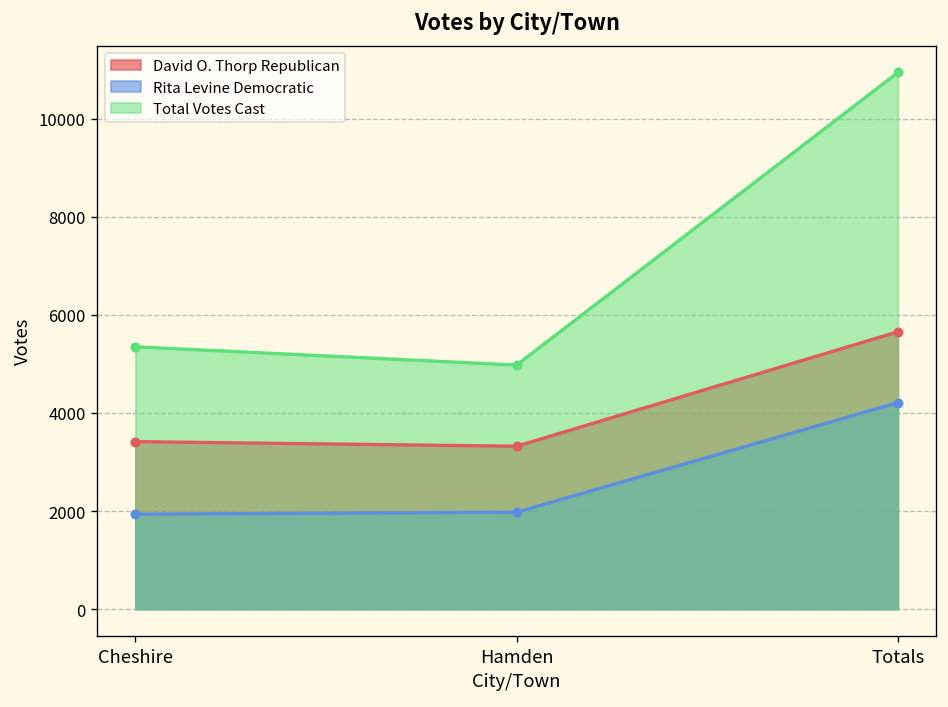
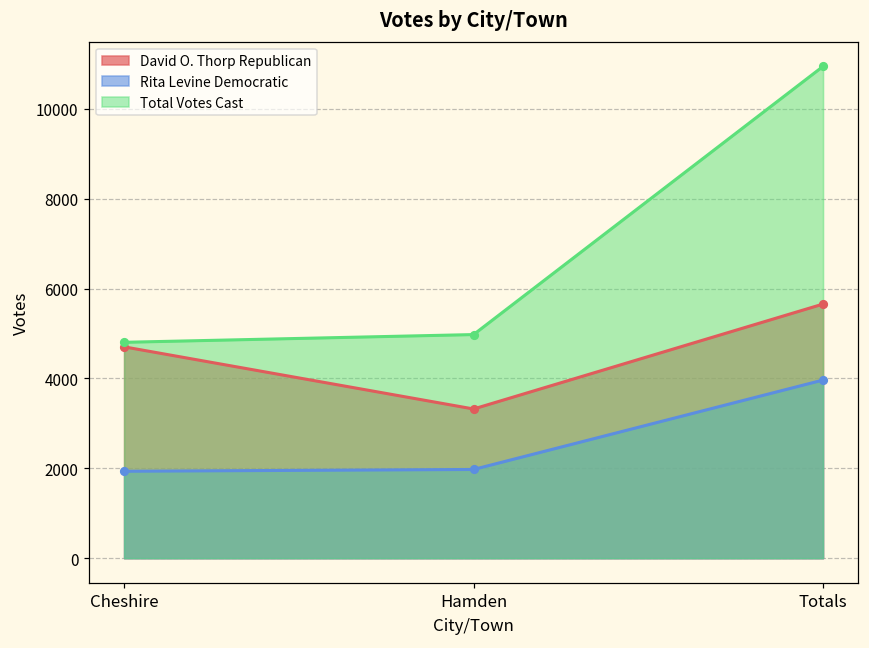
  {
    "David O. Thorp Republican": {
-     "Cheshire": 3400,
+     "Cheshire": 4700,
      "Hamden": 3300,
      "Totals": 5700
    },
    "Rita Levine Democratic": {
      "Cheshire": 1900,
      "Hamden": 2000,
-     "Totals": 4200
+     "Totals": 4000
    },
    "Total Votes Cast": {
-     "Cheshire": 5400,
+     "Cheshire": 4800,
      "Hamden": 5000,
      "Totals": 10900
    }
  }
